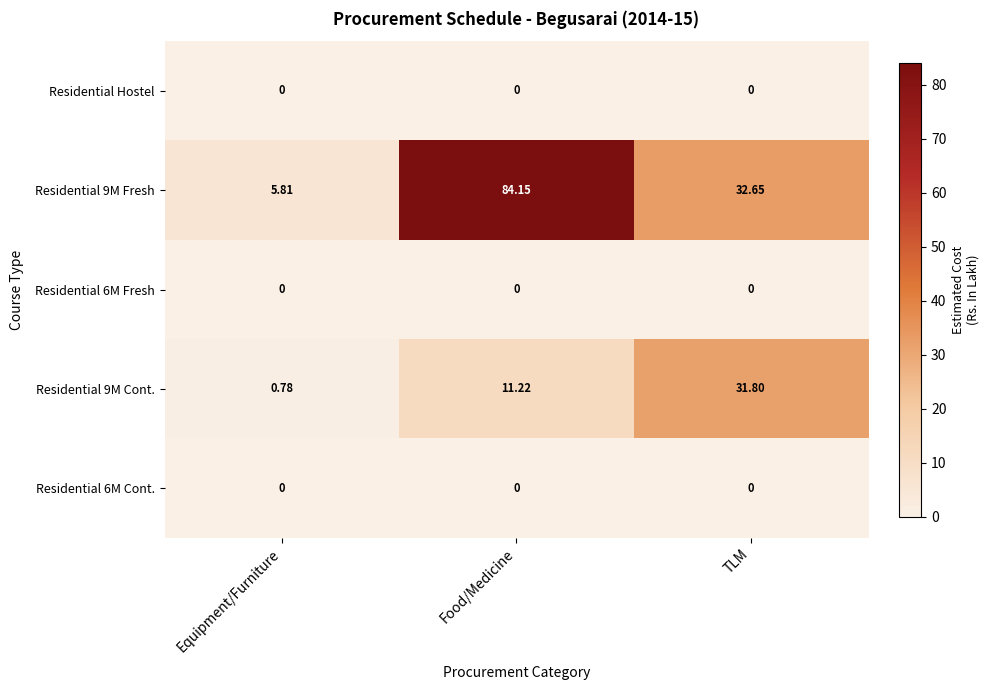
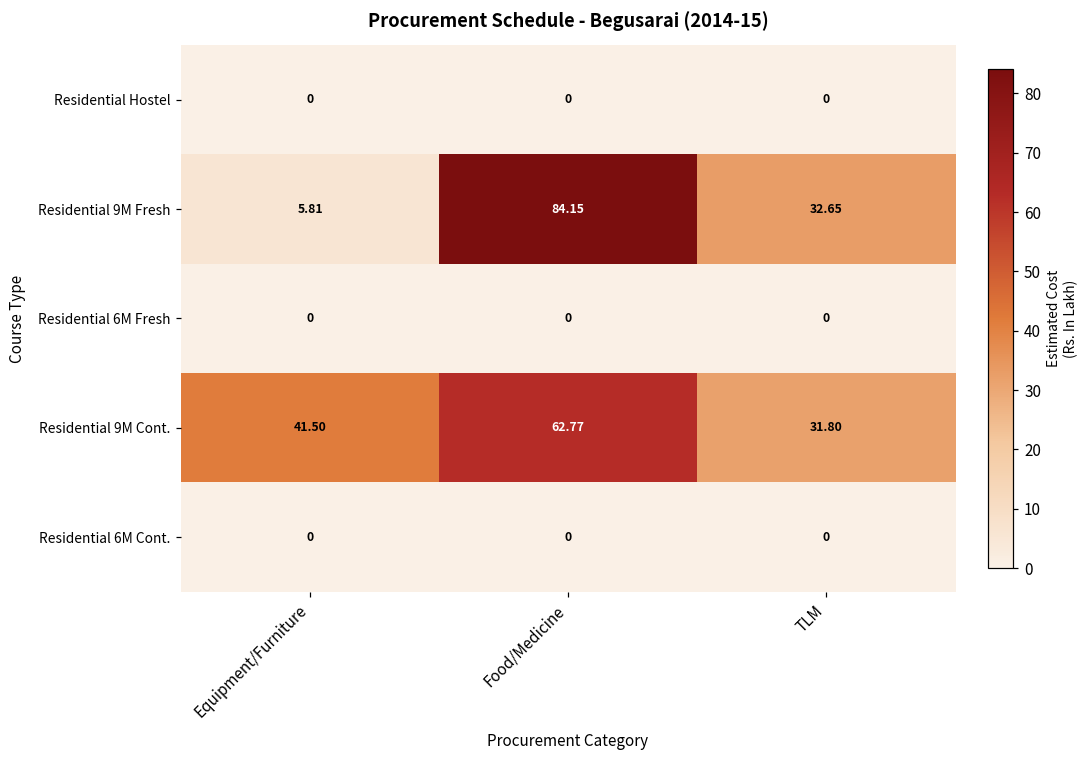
  {
    "Residential Hostel": {
      "Equipment/Furniture": 0,
      "Food/Medicine": 0,
      "TLM": 0
    },
    "Residential 9M Fresh": {
      "Equipment/Furniture": 5.81,
      "Food/Medicine": 84.15,
      "TLM": 32.65
    },
    "Residential 6M Fresh": {
      "Equipment/Furniture": 0,
      "Food/Medicine": 0,
      "TLM": 0
    },
    "Residential 9M Cont.": {
-     "Equipment/Furniture": 0.78,
-     "Food/Medicine": 11.22,
+     "Equipment/Furniture": 41.50,
+     "Food/Medicine": 62.77,
      "TLM": 31.80
    },
    "Residential 6M Cont.": {
      "Equipment/Furniture": 0,
      "Food/Medicine": 0,
      "TLM": 0
    }
  }
